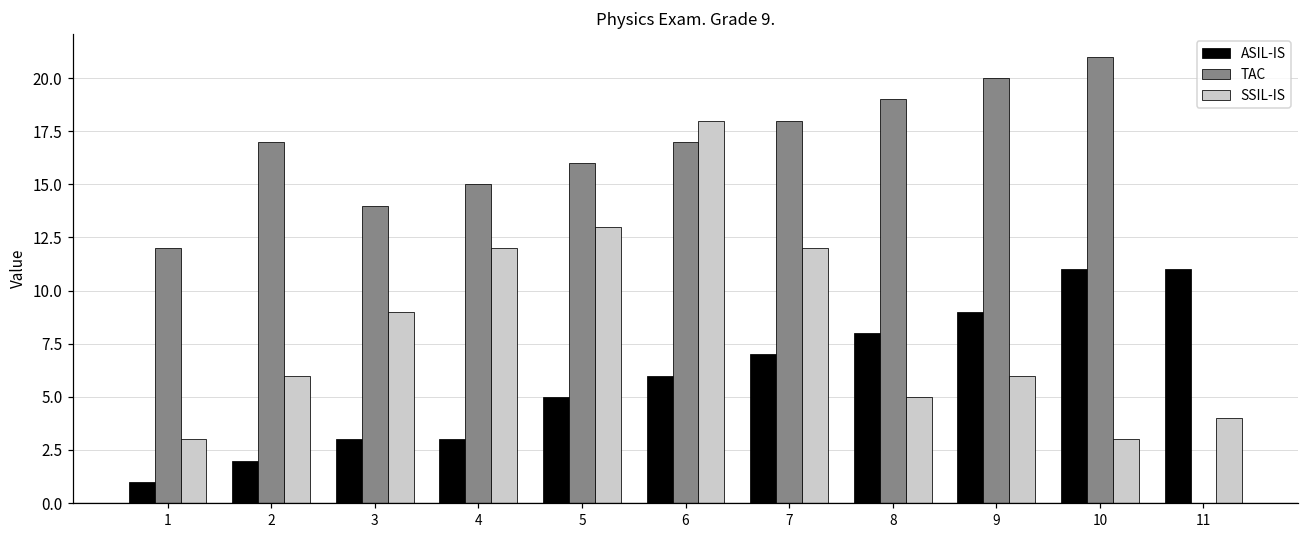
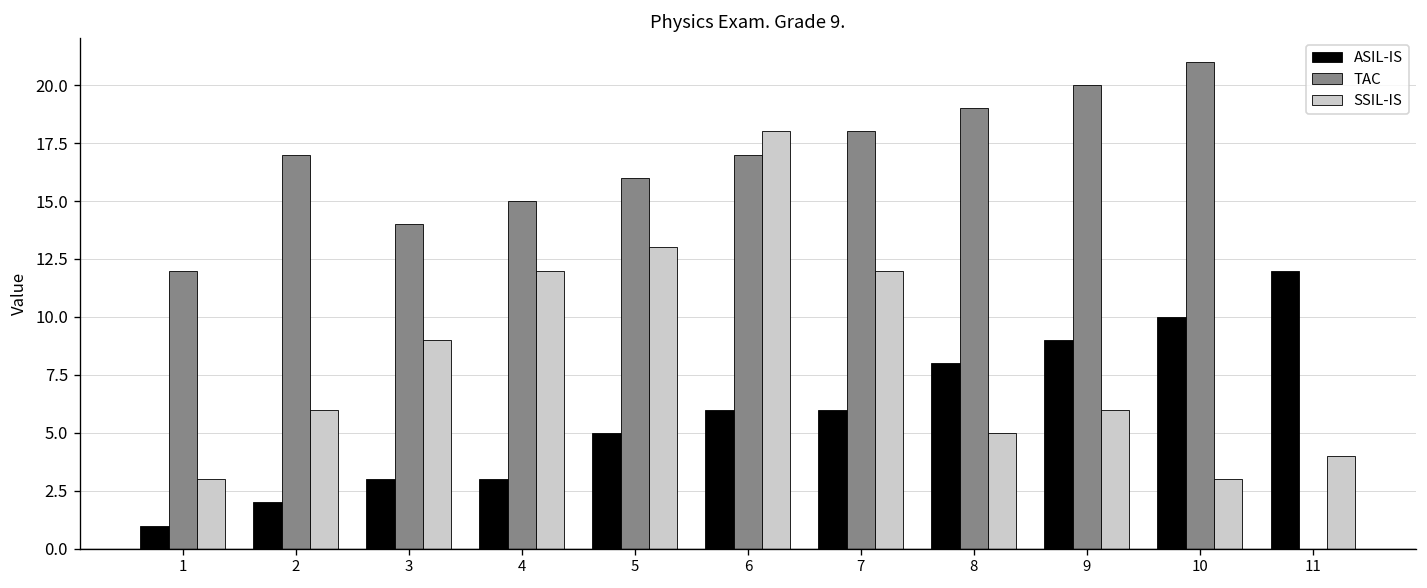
  {
    "ASIL-IS": {
      "1": 1,
      "2": 2,
      "3": 3,
      "4": 3,
      "5": 5,
      "6": 6,
-     "7": 7,
+     "7": 6,
      "8": 8,
      "9": 9,
-     "10": 11,
-     "11": 11
+     "10": 10,
+     "11": 12
    },
    "TAC": {
      "1": 12,
      "2": 17,
      "3": 14,
      "4": 15,
      "5": 16,
      "6": 17,
      "7": 18,
      "8": 19,
      "9": 20,
      "10": 21,
      "11": 0
    },
    "SSIL-IS": {
      "1": 3,
      "2": 6,
      "3": 9,
      "4": 12,
      "5": 13,
      "6": 18,
      "7": 12,
      "8": 5,
      "9": 6,
      "10": 3,
      "11": 4
    }
  }
